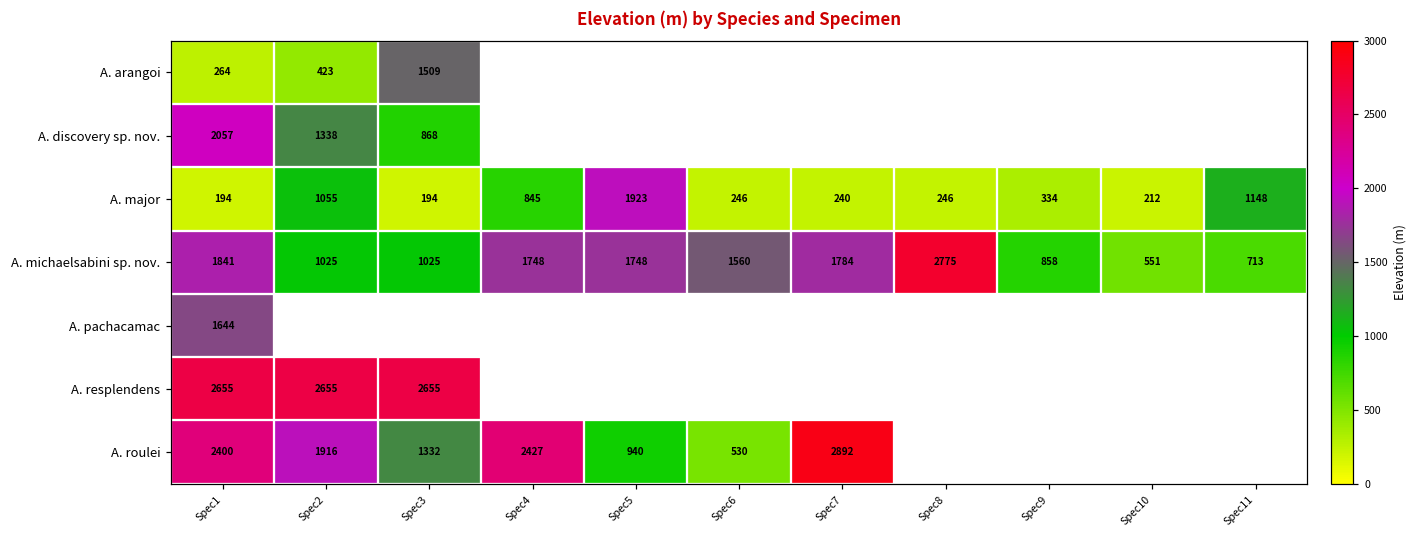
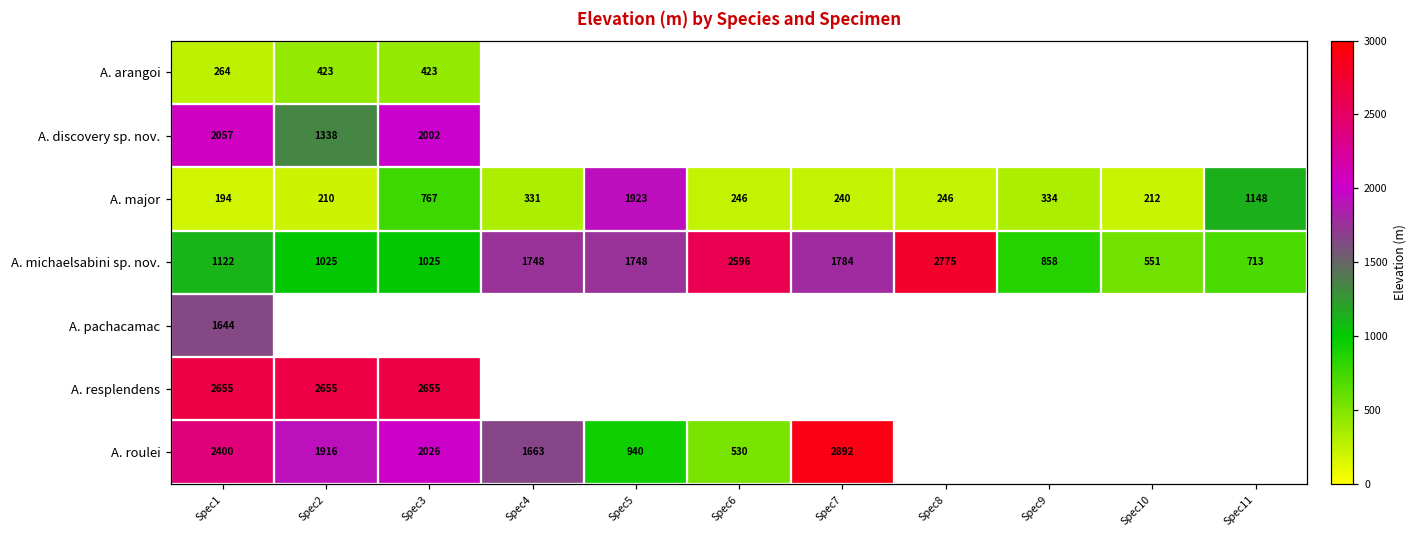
  {
    "A. arangoi": {
      "Spec1": 264,
      "Spec2": 423,
-     "Spec3": 1509
+     "Spec3": 423
    },
    "A. discovery sp. nov.": {
      "Spec1": 2057,
      "Spec2": 1338,
-     "Spec3": 868
+     "Spec3": 2002
    },
    "A. major": {
      "Spec1": 194,
-     "Spec2": 1055,
-     "Spec3": 194,
-     "Spec4": 845,
+     "Spec2": 210,
+     "Spec3": 767,
+     "Spec4": 331,
      "Spec5": 1923,
      "Spec6": 246,
      "Spec7": 240,
      "Spec8": 246,
      "Spec9": 334,
      "Spec10": 212,
      "Spec11": 1148
    },
    "A. michaelsabini sp. nov.": {
-     "Spec1": 1841,
+     "Spec1": 1122,
      "Spec2": 1025,
      "Spec3": 1025,
      "Spec4": 1748,
      "Spec5": 1748,
-     "Spec6": 1560,
+     "Spec6": 2596,
      "Spec7": 1784,
      "Spec8": 2775,
      "Spec9": 858,
      "Spec10": 551,
      "Spec11": 713
    },
    "A. pachacamac": {
      "Spec1": 1644
    },
    "A. resplendens": {
      "Spec1": 2655,
      "Spec2": 2655,
      "Spec3": 2655
    },
    "A. roulei": {
      "Spec1": 2400,
      "Spec2": 1916,
-     "Spec3": 1332,
-     "Spec4": 2427,
+     "Spec3": 2026,
+     "Spec4": 1663,
      "Spec5": 940,
      "Spec6": 530,
      "Spec7": 2892
    }
  }
